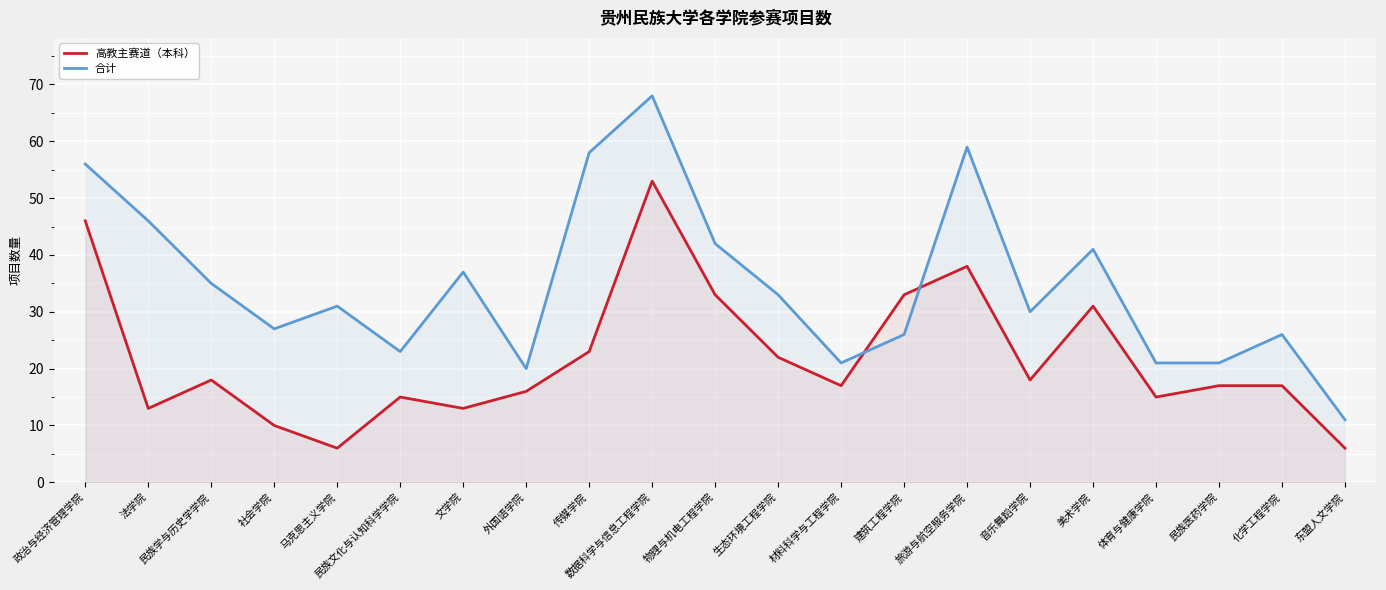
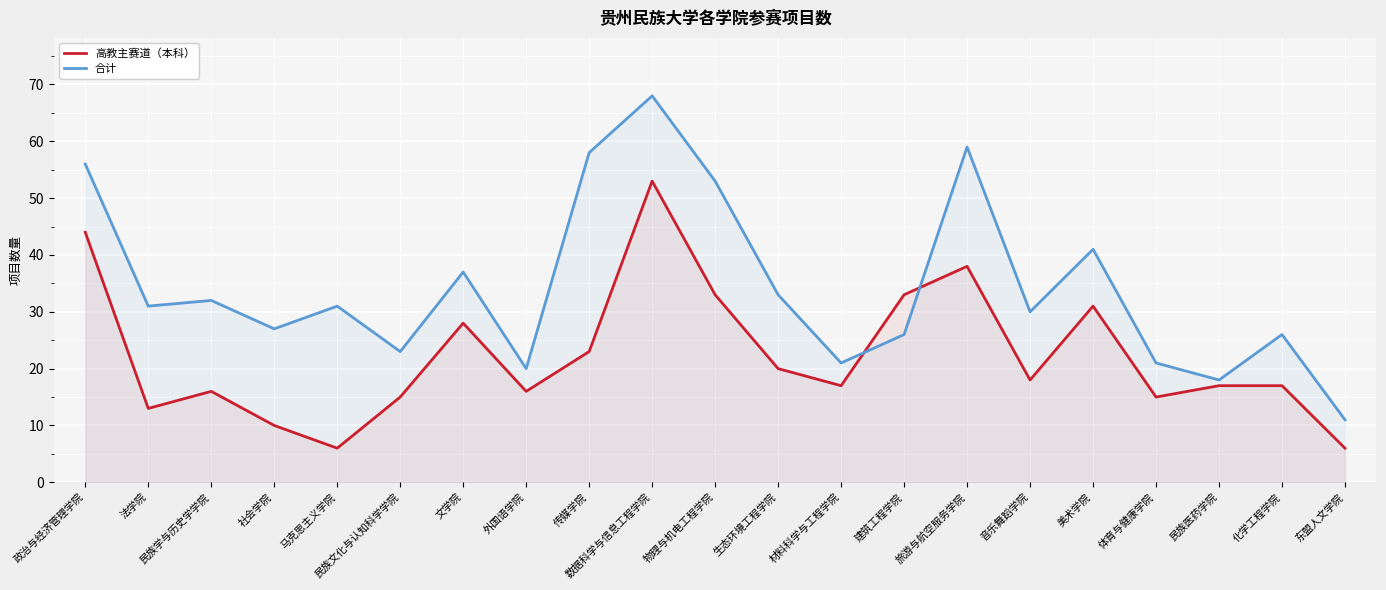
  {
    "高教主赛道（本科）": {
-     "政治与经济管理学院": 46,
+     "政治与经济管理学院": 44,
      "法学院": 13,
-     "民族学与历史学学院": 18,
+     "民族学与历史学学院": 16,
      "社会学院": 10,
      "马克思主义学院": 6,
      "民族文化与认知科学学院": 15,
-     "文学院": 13,
+     "文学院": 28,
      "外国语学院": 16,
      "传媒学院": 23,
      "数据科学与信息工程学院": 53,
      "物理与机电工程学院": 33,
-     "生态环境工程学院": 22,
+     "生态环境工程学院": 20,
      "材料科学与工程学院": 17,
      "建筑工程学院": 33,
      "旅游与航空服务学院": 38,
      "音乐舞蹈学院": 18,
      "美术学院": 31,
      "体育与健康学院": 15,
      "民族医药学院": 17,
      "化学工程学院": 17,
      "东盟人文学院": 6
    },
    "合计": {
      "政治与经济管理学院": 56,
-     "法学院": 46,
-     "民族学与历史学学院": 35,
+     "法学院": 31,
+     "民族学与历史学学院": 32,
      "社会学院": 27,
      "马克思主义学院": 31,
      "民族文化与认知科学学院": 23,
      "文学院": 37,
      "外国语学院": 20,
      "传媒学院": 58,
      "数据科学与信息工程学院": 68,
-     "物理与机电工程学院": 42,
+     "物理与机电工程学院": 53,
      "生态环境工程学院": 33,
      "材料科学与工程学院": 21,
      "建筑工程学院": 26,
      "旅游与航空服务学院": 59,
      "音乐舞蹈学院": 30,
      "美术学院": 41,
      "体育与健康学院": 21,
-     "民族医药学院": 21,
+     "民族医药学院": 18,
      "化学工程学院": 26,
      "东盟人文学院": 11
    }
  }
